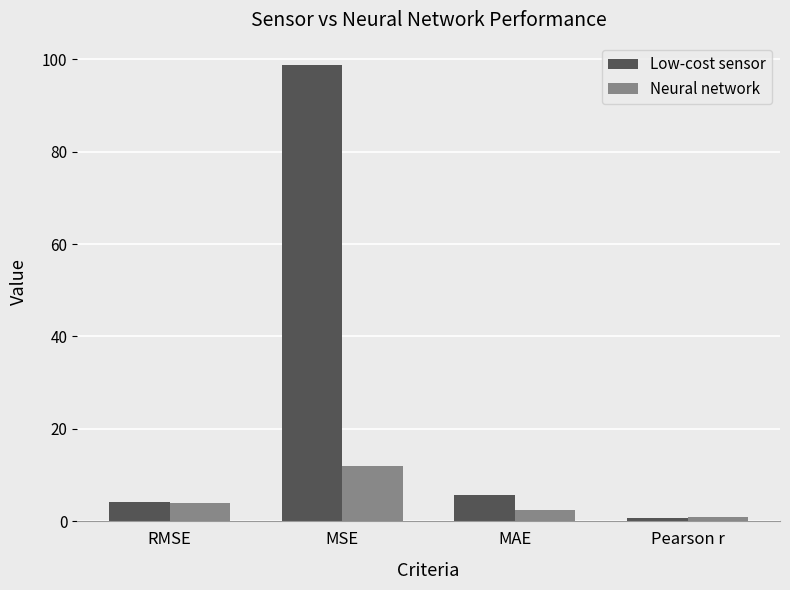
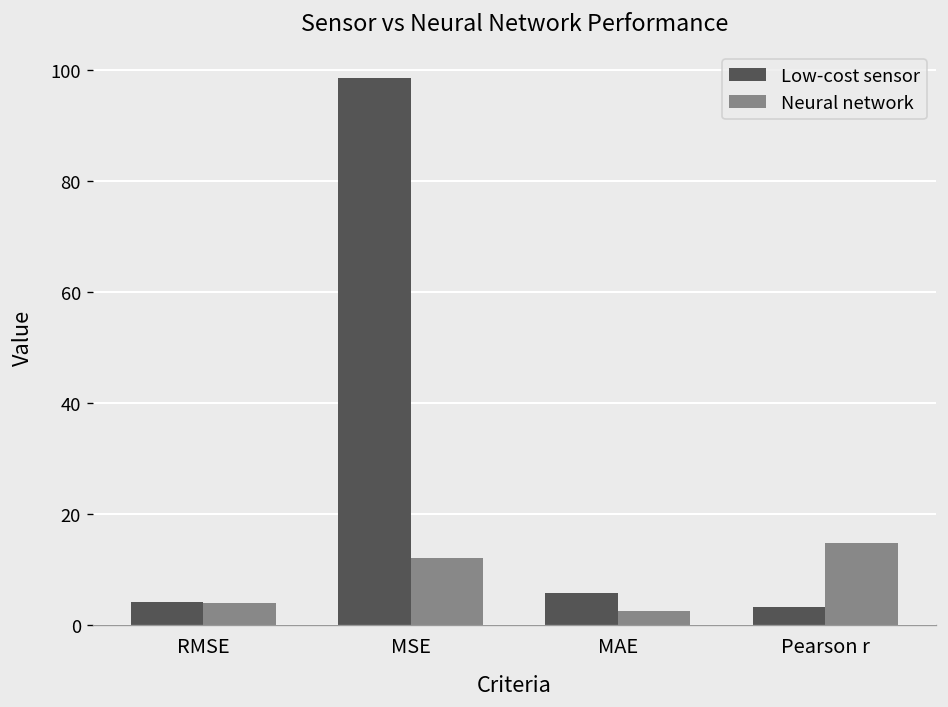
  {
    "Low-cost sensor": {
      "RMSE": 4,
      "MSE": 99,
      "MAE": 6,
-     "Pearson r": 1
+     "Pearson r": 3
    },
    "Neural network": {
      "RMSE": 4,
      "MSE": 12,
      "MAE": 2,
-     "Pearson r": 1
+     "Pearson r": 15
    }
  }
